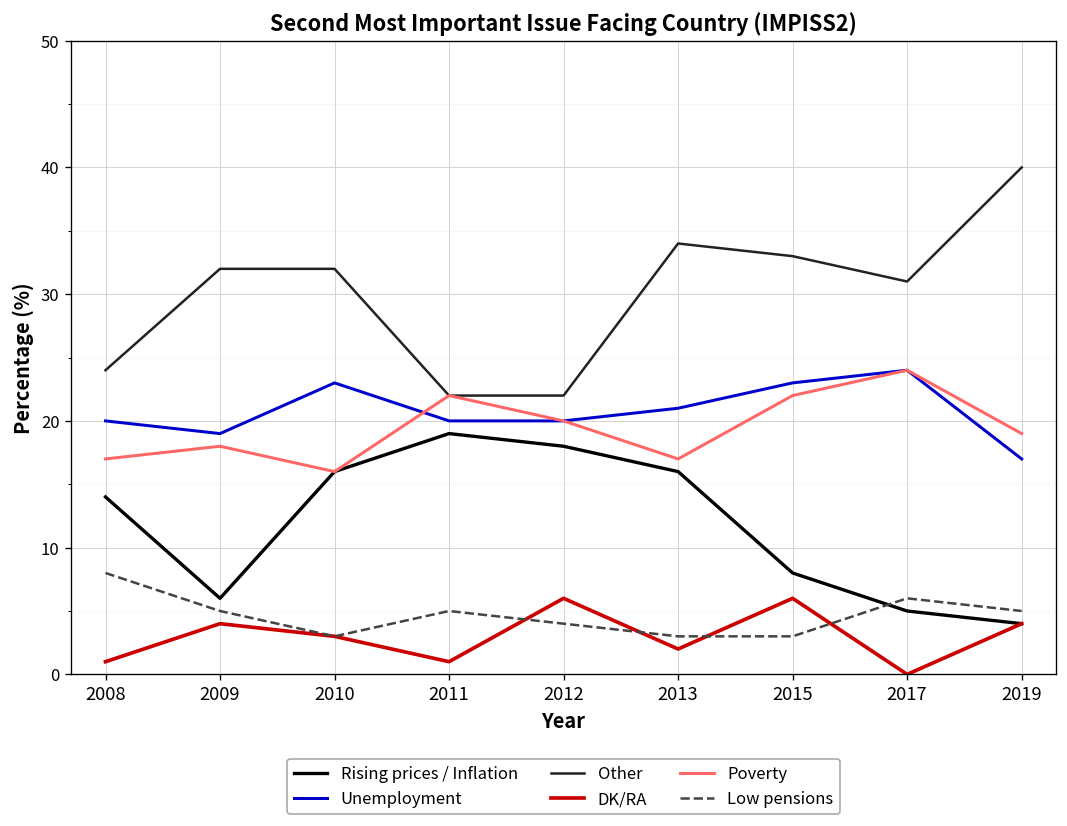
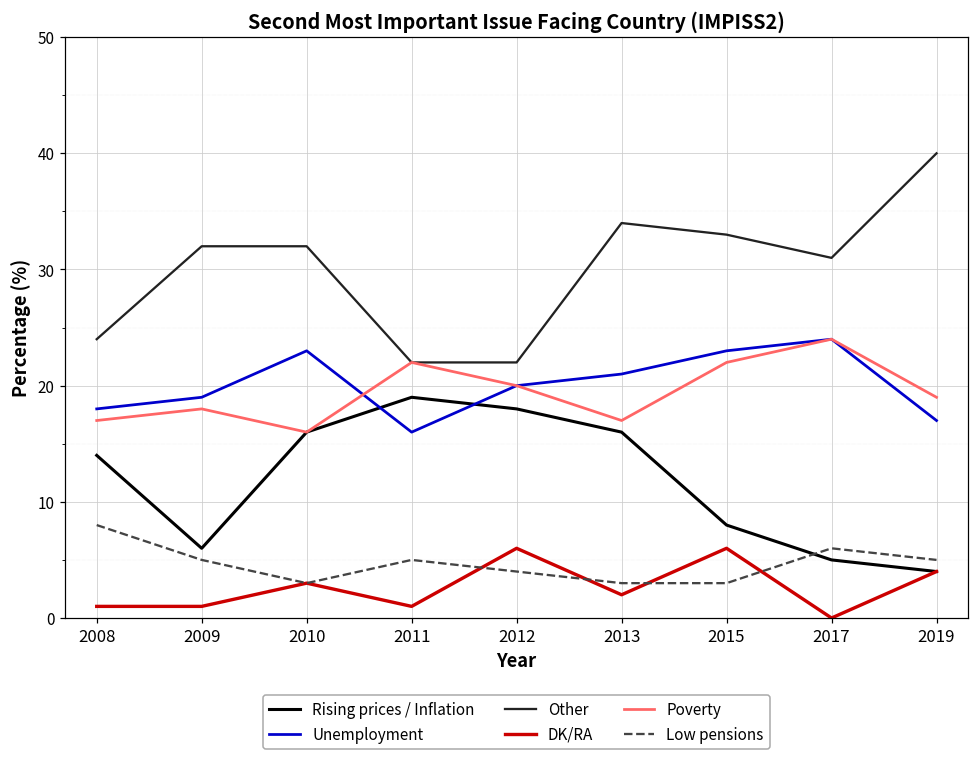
  {
    "Unemployment": {
-     "2008": 20,
+     "2008": 18,
      "2009": 19,
      "2010": 23,
-     "2011": 20,
+     "2011": 16,
      "2013": 21,
      "2015": 23,
      "2019": 17
    },
    "DK/RA": {
      "2008": 1,
-     "2009": 4,
+     "2009": 1,
      "2011": 1,
      "2012": 6,
      "2013": 2,
      "2015": 6,
      "2017": 0
    },
    "Poverty": {
      "2008": 17,
      "2009": 18,
      "2013": 17,
      "2015": 22,
      "2019": 19
    }
  }
